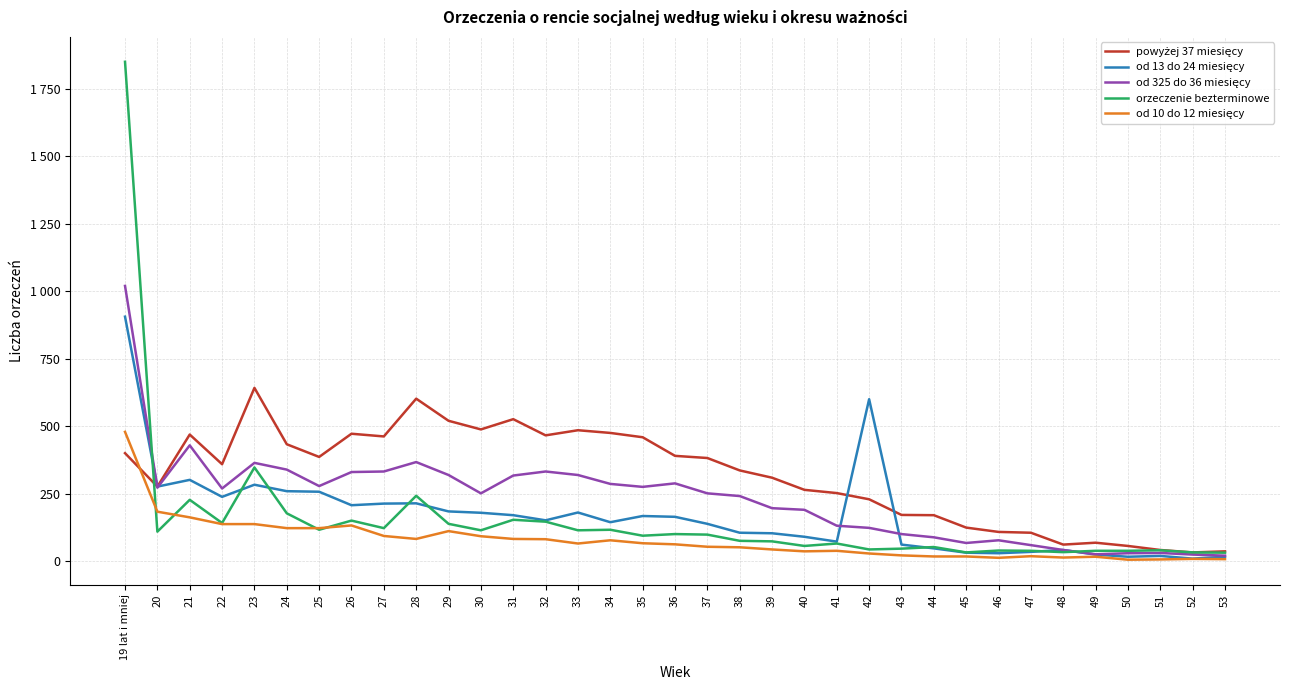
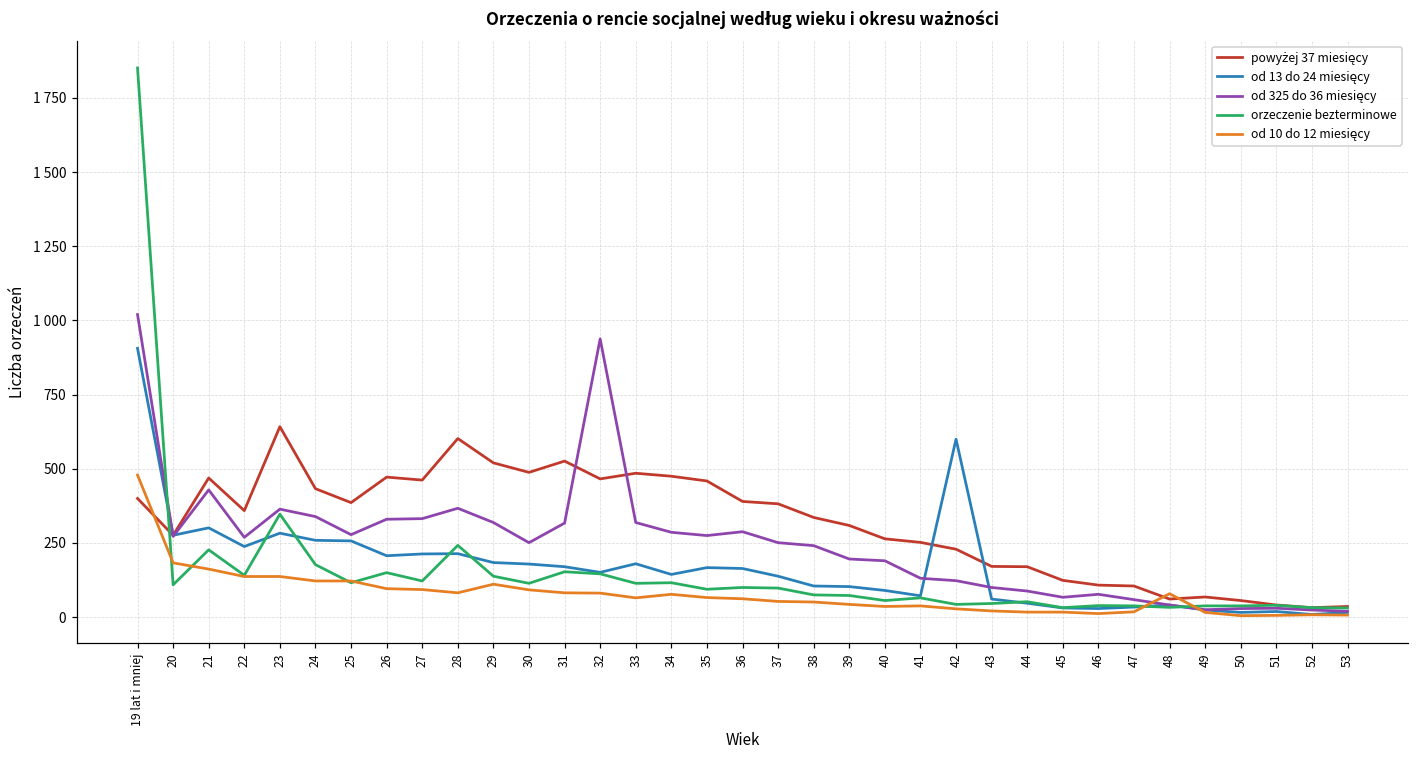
  {
    "powyżej 37 miesięcy": {
      "19 lat i mniej": 400,
      "21": 470,
      "22": 360,
      "23": 640,
      "24": 430,
      "25": 390,
      "26": 470,
      "27": 460,
      "28": 600,
      "29": 520,
      "30": 490,
      "31": 530,
      "32": 470,
      "33": 490,
      "34": 480,
      "35": 460,
      "36": 390,
      "37": 380,
      "38": 340,
      "39": 310,
      "40": 260,
      "41": 250,
      "42": 230,
      "43": 170,
      "44": 170,
      "45": 120,
      "46": 110,
      "47": 110,
      "48": 60,
      "49": 70,
      "50": 60
    },
    "od 13 do 24 miesięcy": {
      "19 lat i mniej": 910,
      "21": 300,
      "22": 240,
      "23": 280,
      "24": 260,
      "25": 260,
      "26": 210,
      "27": 210,
      "28": 210,
      "29": 180,
      "30": 180,
      "31": 170,
      "33": 180,
      "34": 140,
      "35": 170,
      "36": 160,
      "37": 140,
      "38": 110,
      "39": 100,
      "40": 90,
      "42": 600,
      "43": 60,
      "46": 30,
      "50": 20,
      "51": 20
    },
    "od 325 do 36 miesięcy": {
      "19 lat i mniej": 1020,
      "21": 430,
      "22": 270,
      "23": 360,
      "24": 340,
      "25": 280,
      "26": 330,
      "27": 330,
      "28": 370,
      "29": 320,
      "30": 250,
      "31": 320,
-     "32": 330,
+     "32": 940,
      "33": 320,
      "34": 290,
      "35": 280,
      "36": 290,
      "37": 250,
      "38": 240,
      "39": 200,
      "40": 190,
      "41": 130,
      "42": 120,
      "43": 100,
      "44": 90,
      "45": 70,
      "46": 80,
      "47": 60,
      "51": 30
    },
    "orzeczenie bezterminowe": {
      "19 lat i mniej": 1850,
      "20": 110,
      "21": 230,
      "23": 350,
      "24": 180,
      "26": 150,
      "27": 120,
      "28": 240,
      "29": 140,
      "30": 110,
      "31": 150,
      "33": 110,
      "34": 120,
      "35": 90,
      "36": 100,
      "37": 100,
      "38": 80,
      "39": 70,
      "40": 60,
      "42": 40,
      "43": 50,
      "46": 40,
      "49": 40
    },
    "od 10 do 12 miesięcy": {
      "19 lat i mniej": 480,
      "20": 180,
      "21": 160,
      "23": 140,
      "24": 120,
-     "26": 130,
+     "26": 100,
      "27": 90,
      "28": 80,
      "29": 110,
      "30": 90,
      "31": 80,
      "32": 80,
      "33": 70,
      "34": 80,
      "35": 70,
      "36": 60,
      "37": 50,
      "38": 50,
      "39": 40,
      "40": 40,
      "41": 40,
      "42": 30,
      "43": 20,
      "44": 20,
      "45": 20,
      "46": 10,
      "47": 20,
-     "48": 10,
+     "48": 80,
      "50": 10,
      "51": 10
    }
  }
